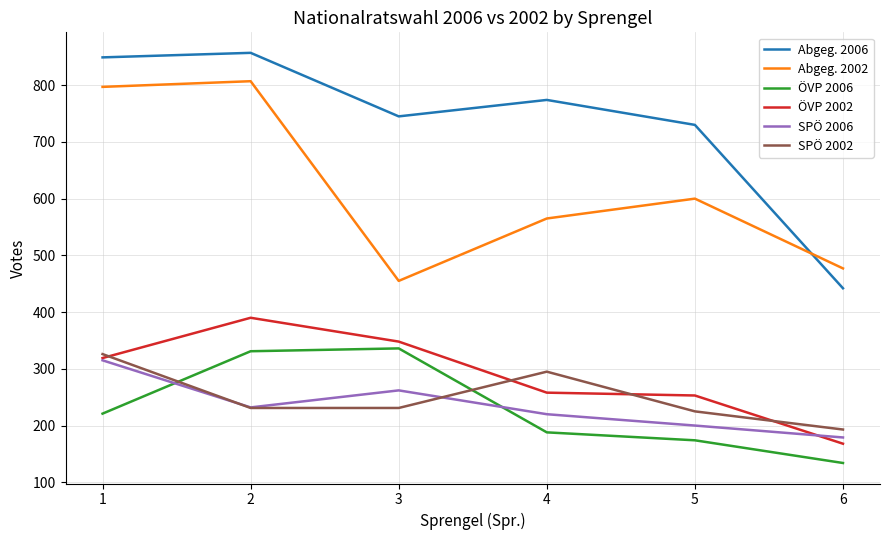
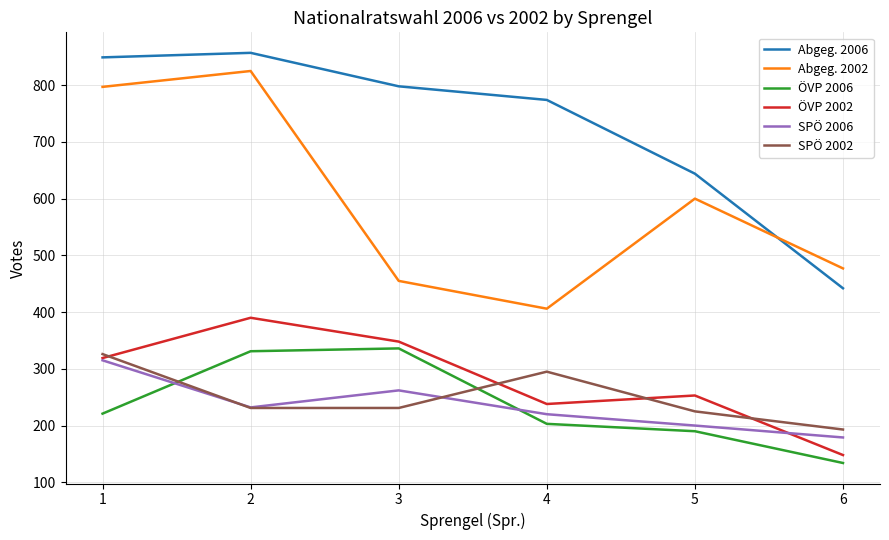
  {
    "Abgeg. 2006": {
      "1": 850,
      "2": 860,
-     "3": 750,
+     "3": 800,
      "4": 770,
-     "5": 730,
+     "5": 640,
      "6": 440
    },
    "Abgeg. 2002": {
      "1": 800,
-     "2": 810,
+     "2": 830,
      "3": 460,
-     "4": 570,
+     "4": 410,
      "5": 600,
      "6": 480
    },
    "ÖVP 2006": {
      "1": 220,
      "2": 330,
      "3": 340,
-     "4": 190,
-     "5": 170,
+     "4": 200,
+     "5": 190,
      "6": 130
    },
    "ÖVP 2002": {
      "2": 390,
      "3": 350,
-     "4": 260,
+     "4": 240,
      "5": 250,
-     "6": 170
+     "6": 150
    },
    "SPÖ 2006": {
      "3": 260,
      "4": 220,
      "5": 200,
      "6": 180
    },
    "SPÖ 2002": {
      "1": 330,
      "3": 230,
      "4": 300,
      "5": 230,
      "6": 190
    }
  }
